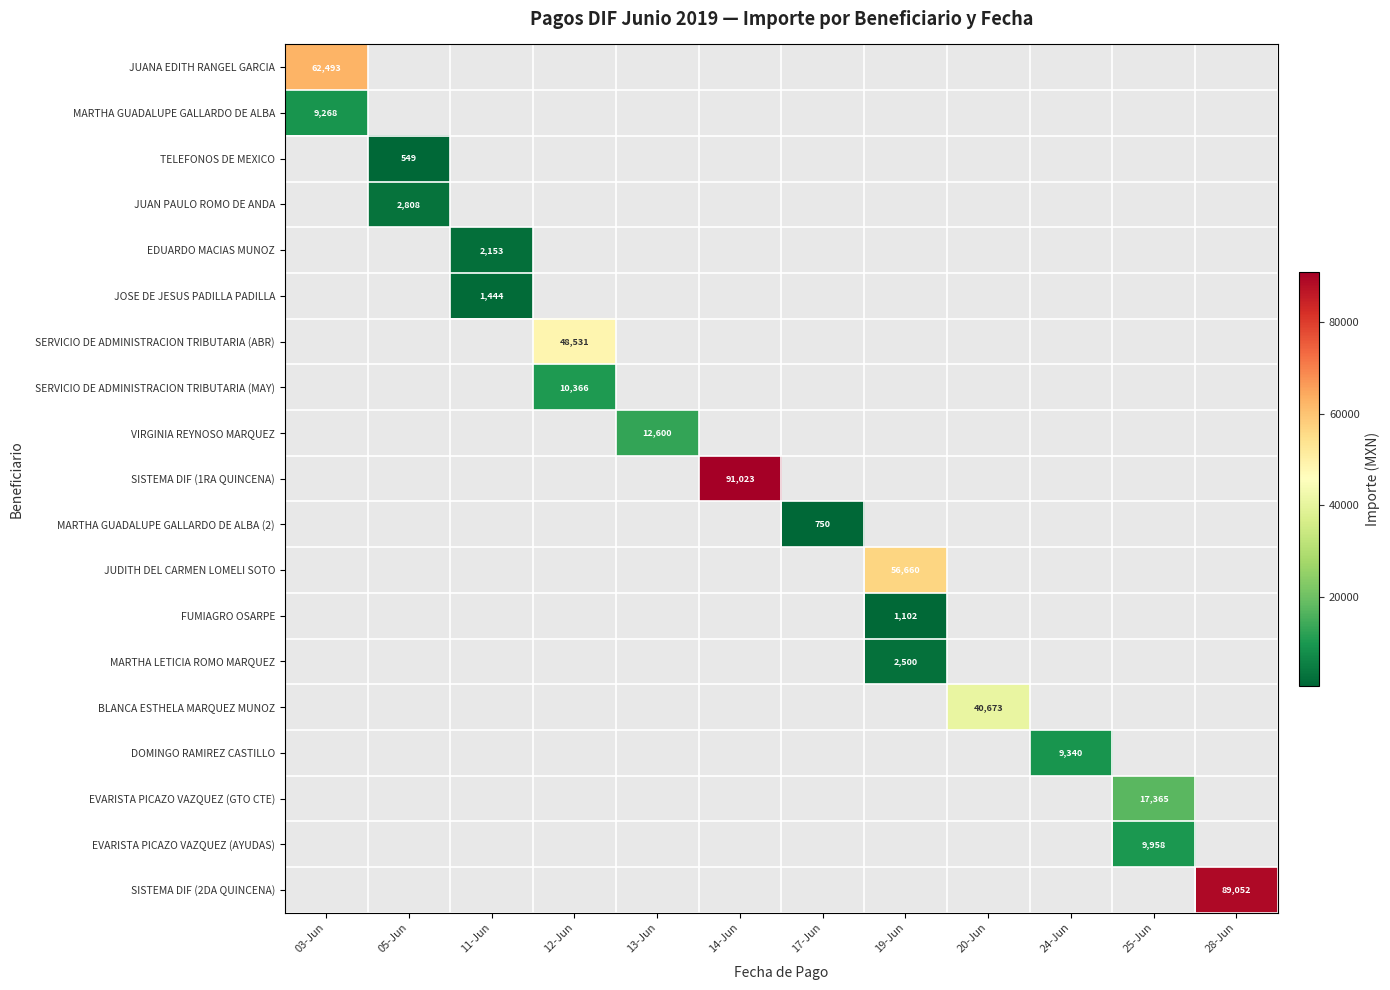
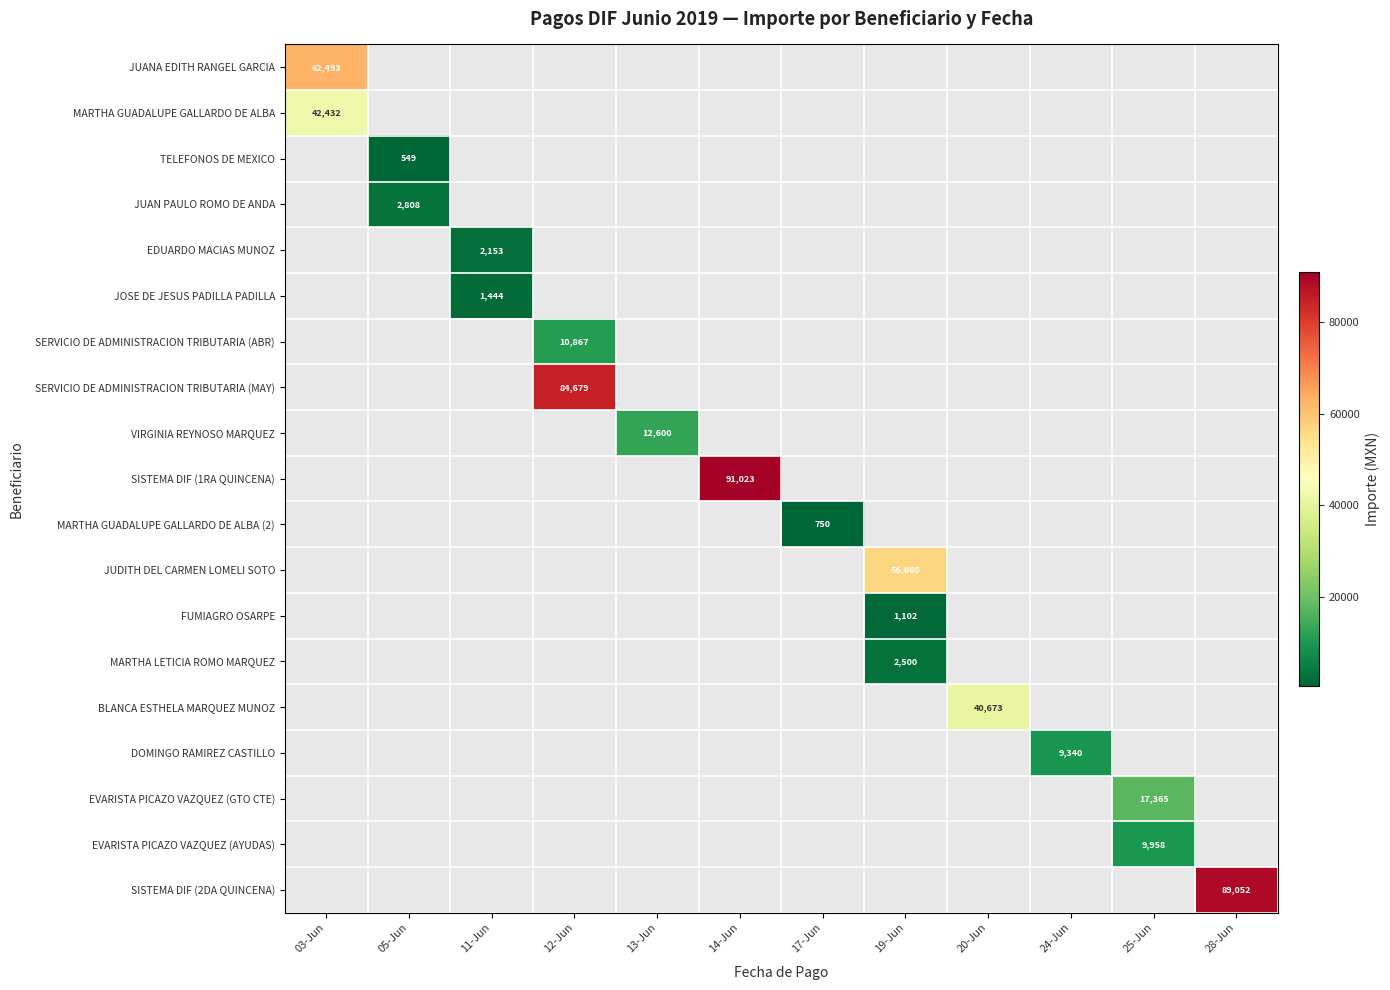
  {
    "JUANA EDITH RANGEL GARCIA": {
      "03-Jun": "62,493"
    },
    "MARTHA GUADALUPE GALLARDO DE ALBA": {
-     "03-Jun": "9,268"
+     "03-Jun": "42,432"
    },
    "TELEFONOS DE MEXICO": {
      "05-Jun": "549"
    },
    "JUAN PAULO ROMO DE ANDA": {
      "05-Jun": "2,808"
    },
    "EDUARDO MACIAS MUNOZ": {
      "11-Jun": "2,153"
    },
    "JOSE DE JESUS PADILLA PADILLA": {
      "11-Jun": "1,444"
    },
    "SERVICIO DE ADMINISTRACION TRIBUTARIA (ABR)": {
-     "12-Jun": "48,531"
+     "12-Jun": "10,867"
    },
    "SERVICIO DE ADMINISTRACION TRIBUTARIA (MAY)": {
-     "12-Jun": "10,366"
+     "12-Jun": "84,679"
    },
    "VIRGINIA REYNOSO MARQUEZ": {
      "13-Jun": "12,600"
    },
    "SISTEMA DIF (1RA QUINCENA)": {
      "14-Jun": "91,023"
    },
    "MARTHA GUADALUPE GALLARDO DE ALBA (2)": {
      "17-Jun": "750"
    },
    "JUDITH DEL CARMEN LOMELI SOTO": {
      "19-Jun": "56,660"
    },
    "FUMIAGRO OSARPE": {
      "19-Jun": "1,102"
    },
    "MARTHA LETICIA ROMO MARQUEZ": {
      "19-Jun": "2,500"
    },
    "BLANCA ESTHELA MARQUEZ MUNOZ": {
      "20-Jun": "40,673"
    },
    "DOMINGO RAMIREZ CASTILLO": {
      "24-Jun": "9,340"
    },
    "EVARISTA PICAZO VAZQUEZ (GTO CTE)": {
      "25-Jun": "17,365"
    },
    "EVARISTA PICAZO VAZQUEZ (AYUDAS)": {
      "25-Jun": "9,958"
    },
    "SISTEMA DIF (2DA QUINCENA)": {
      "28-Jun": "89,052"
    }
  }
